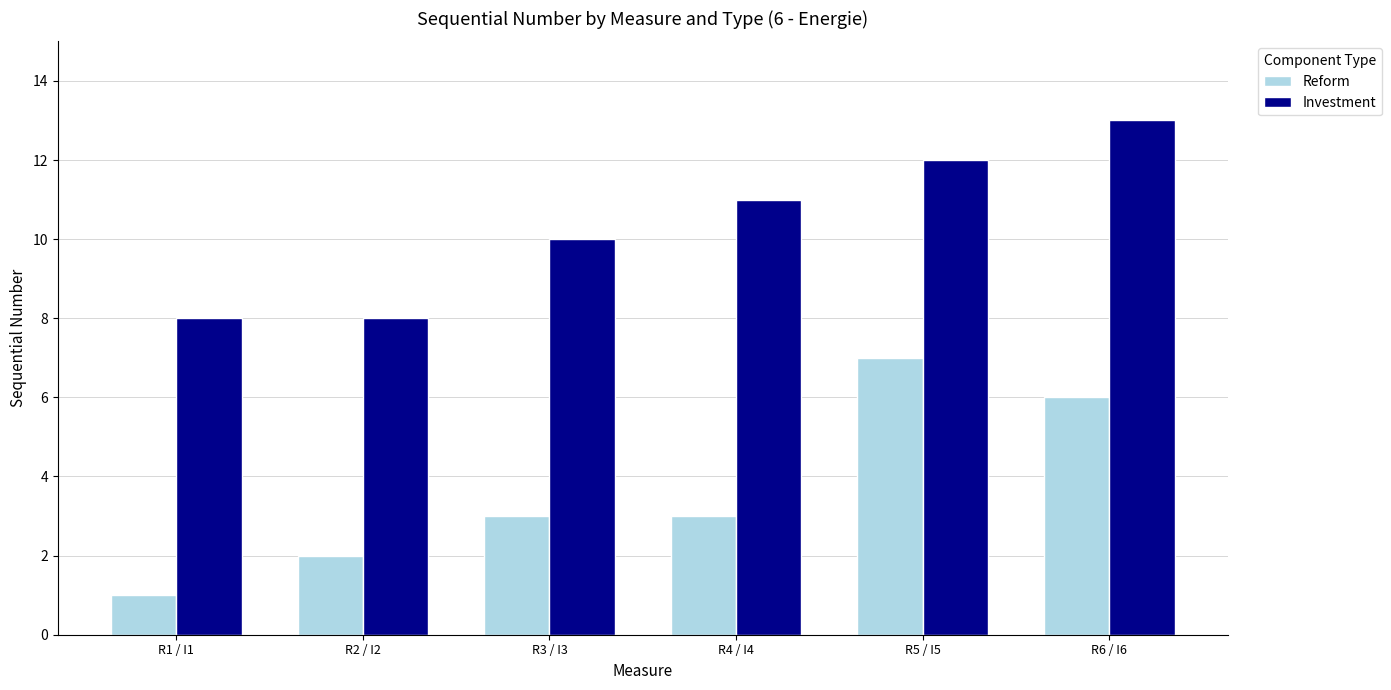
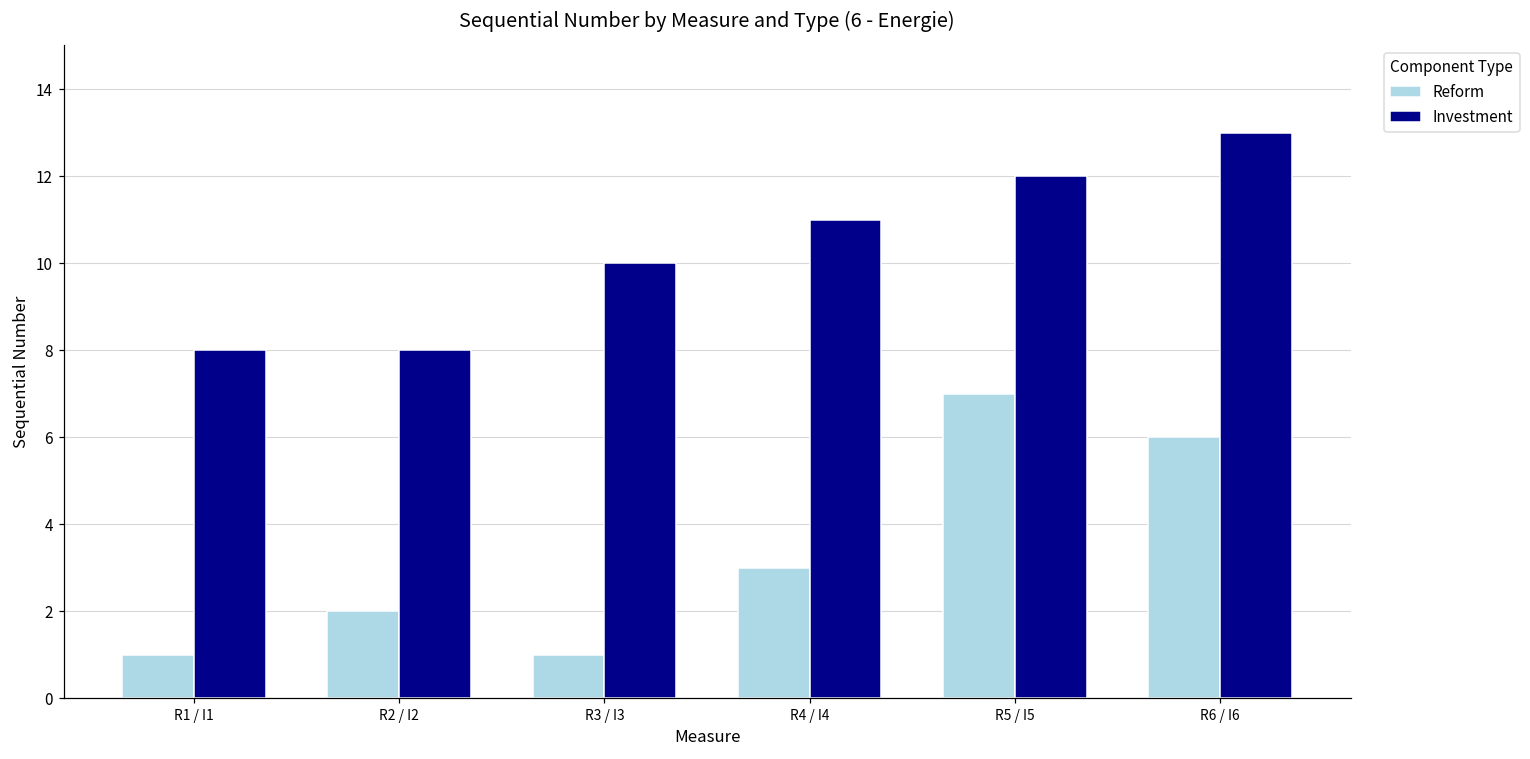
  {
    "Reform": {
      "R1 / I1": 1,
      "R2 / I2": 2,
-     "R3 / I3": 3,
+     "R3 / I3": 1,
      "R4 / I4": 3,
      "R5 / I5": 7,
      "R6 / I6": 6
    },
    "Investment": {
      "R1 / I1": 8,
      "R2 / I2": 8,
      "R3 / I3": 10,
      "R4 / I4": 11,
      "R5 / I5": 12,
      "R6 / I6": 13
    }
  }
